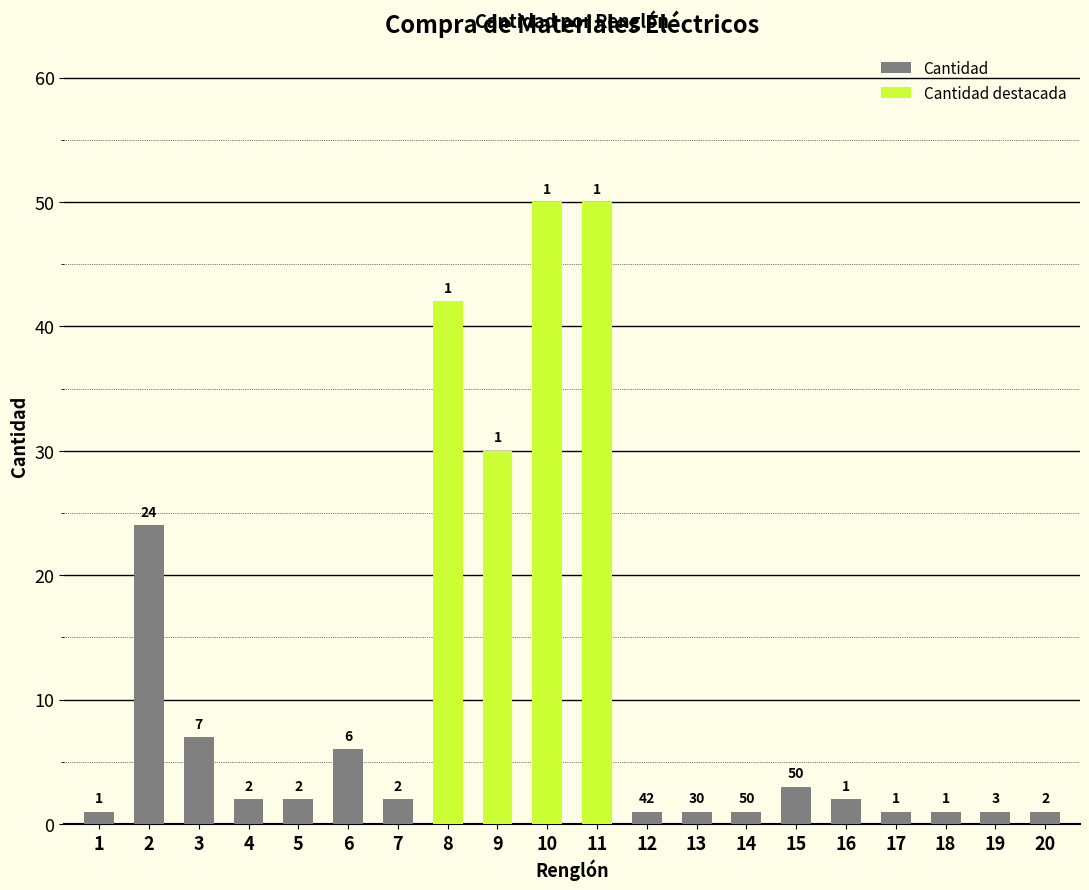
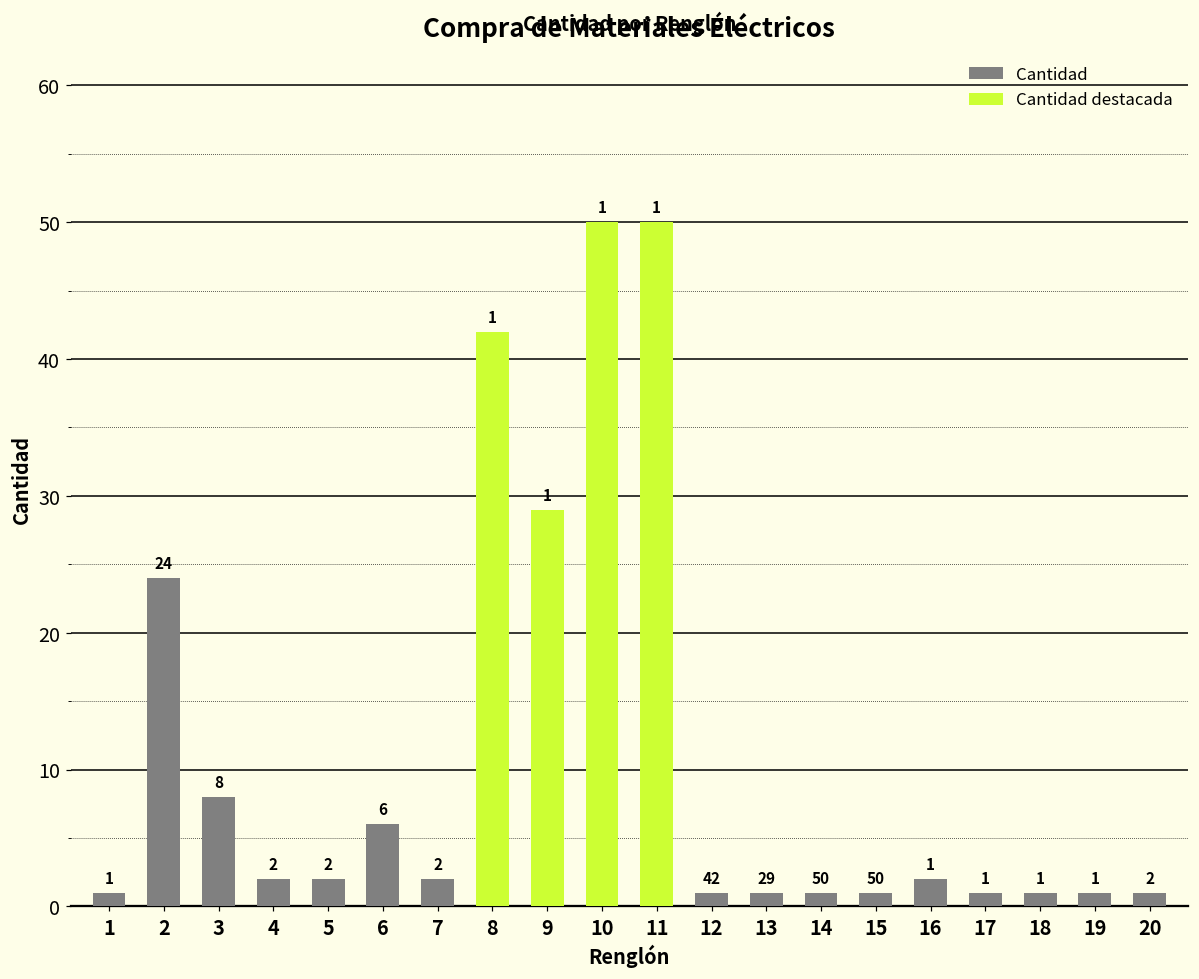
  {
    "Cantidad": {
      "1": 1,
      "2": 24,
-     "3": 7,
+     "3": 8,
      "4": 2,
      "5": 2,
      "6": 6,
      "7": 2,
-     "15": 3,
+     "15": 1,
      "17": 1,
      "18": 1,
      "19": 1
    },
    "Cantidad destacada": {
-     "9": 30
+     "9": 29
    }
  }
